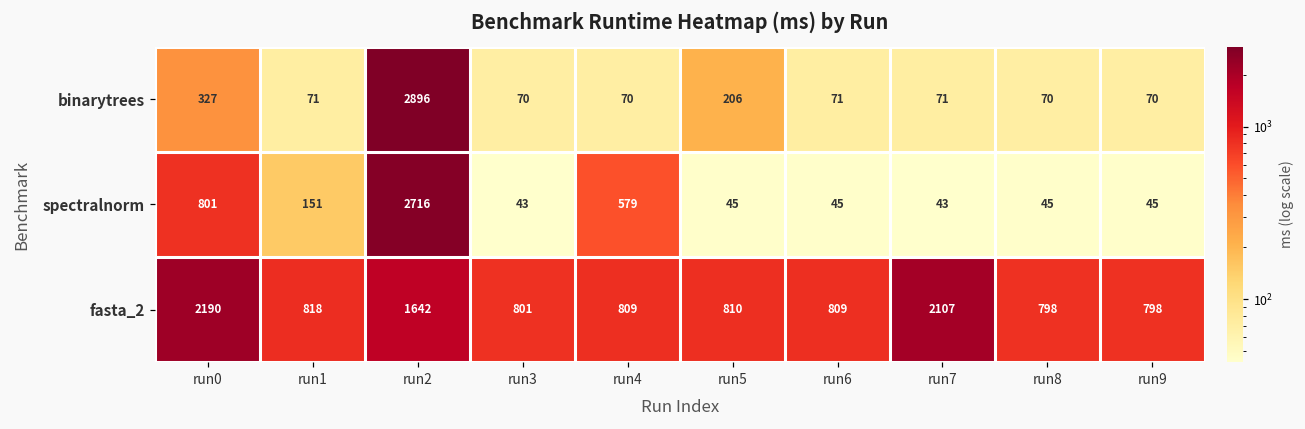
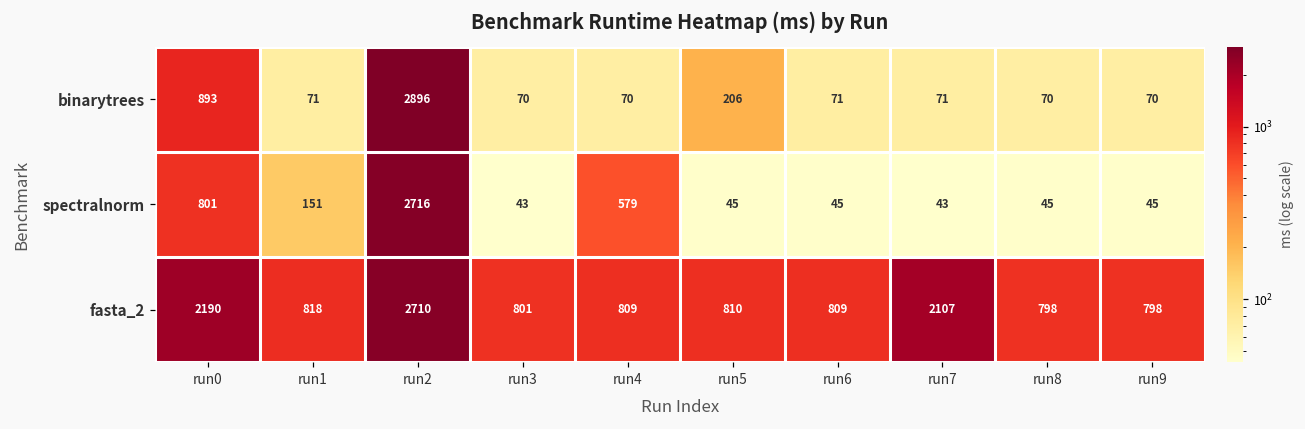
  {
    "binarytrees": {
-     "run0": 327,
+     "run0": 893,
      "run1": 71,
      "run2": 2896,
      "run3": 70,
      "run4": 70,
      "run5": 206,
      "run6": 71,
      "run7": 71,
      "run8": 70,
      "run9": 70
    },
    "spectralnorm": {
      "run0": 801,
      "run1": 151,
      "run2": 2716,
      "run3": 43,
      "run4": 579,
      "run5": 45,
      "run6": 45,
      "run7": 43,
      "run8": 45,
      "run9": 45
    },
    "fasta_2": {
      "run0": 2190,
      "run1": 818,
-     "run2": 1642,
+     "run2": 2710,
      "run3": 801,
      "run4": 809,
      "run5": 810,
      "run6": 809,
      "run7": 2107,
      "run8": 798,
      "run9": 798
    }
  }
